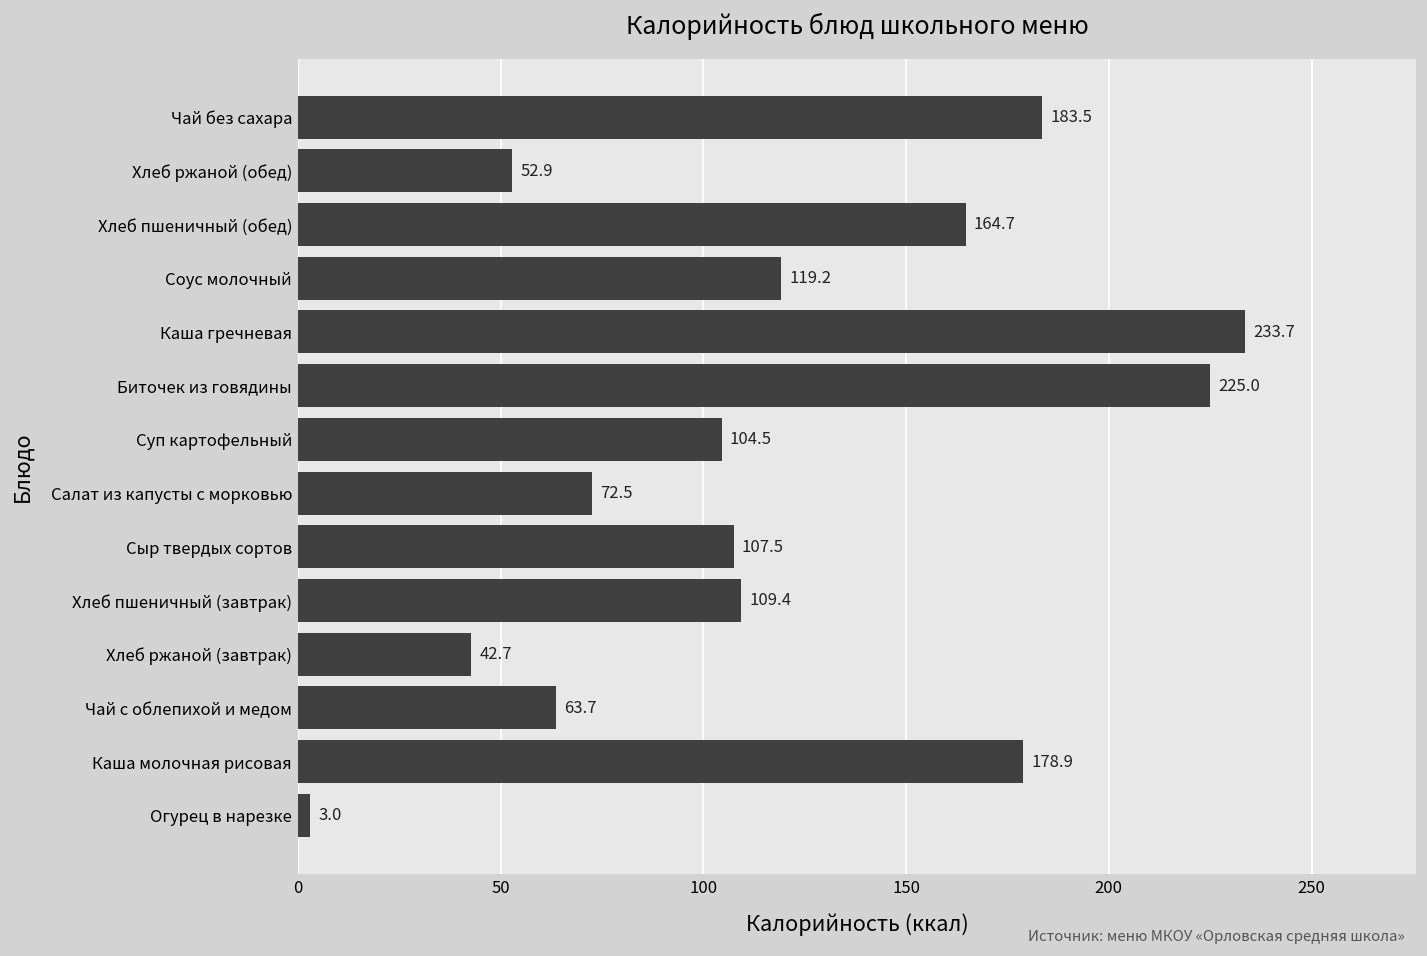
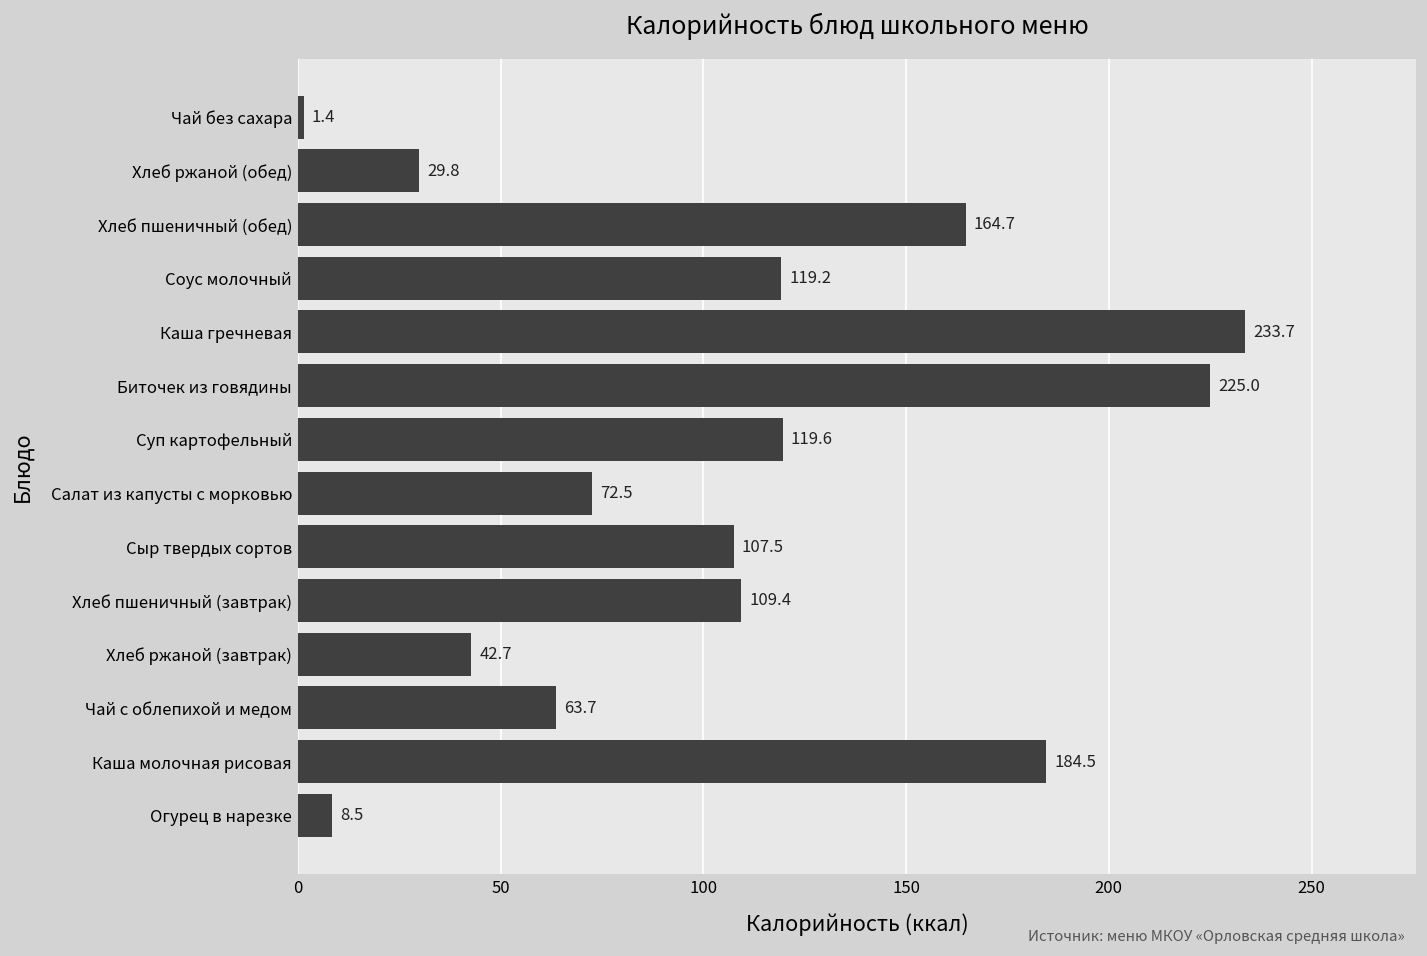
  {
-   "Чай без сахара": 183.5,
-   "Хлеб ржаной (обед)": 52.9,
+   "Чай без сахара": 1.4,
+   "Хлеб ржаной (обед)": 29.8,
    "Хлеб пшеничный (обед)": 164.7,
    "Соус молочный": 119.2,
    "Каша гречневая": 233.7,
    "Биточек из говядины": 225.0,
-   "Суп картофельный": 104.5,
+   "Суп картофельный": 119.6,
    "Салат из капусты с морковью": 72.5,
    "Сыр твердых сортов": 107.5,
    "Хлеб пшеничный (завтрак)": 109.4,
    "Хлеб ржаной (завтрак)": 42.7,
    "Чай с облепихой и медом": 63.7,
-   "Каша молочная рисовая": 178.9,
-   "Огурец в нарезке": 3.0
+   "Каша молочная рисовая": 184.5,
+   "Огурец в нарезке": 8.5
  }
